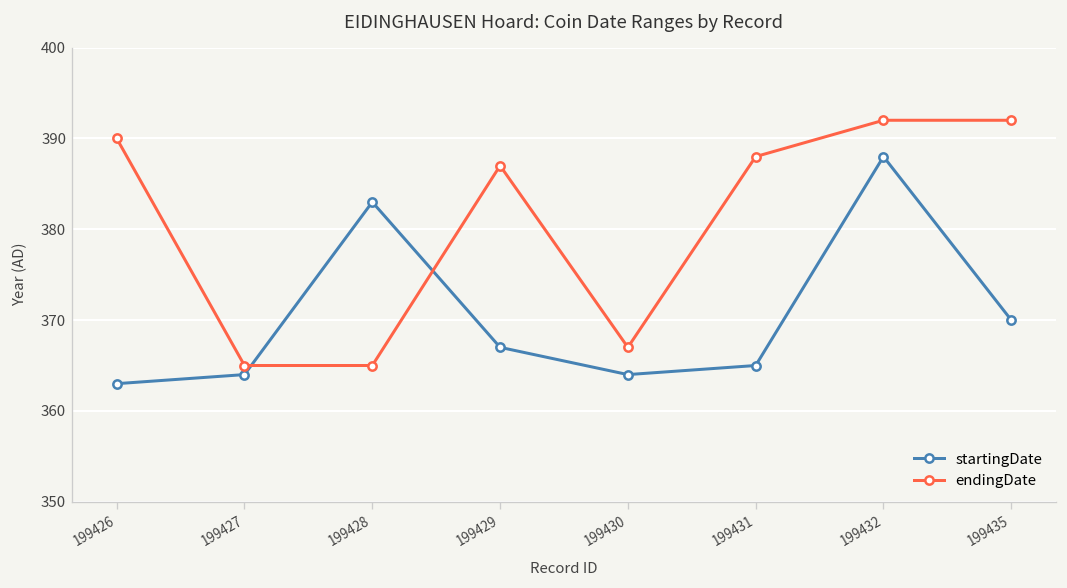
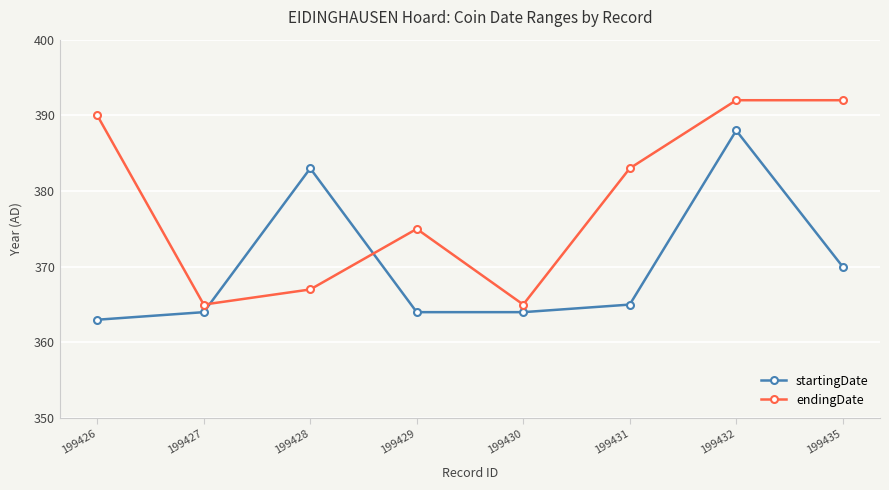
  {
    "startingDate": {
      "199426": 363,
      "199427": 364,
      "199428": 383,
-     "199429": 367,
+     "199429": 364,
      "199430": 364,
      "199431": 365,
      "199432": 388,
      "199435": 370
    },
    "endingDate": {
      "199426": 390,
      "199427": 365,
-     "199428": 365,
-     "199429": 387,
-     "199430": 367,
-     "199431": 388,
+     "199428": 367,
+     "199429": 375,
+     "199430": 365,
+     "199431": 383,
      "199432": 392,
      "199435": 392
    }
  }
